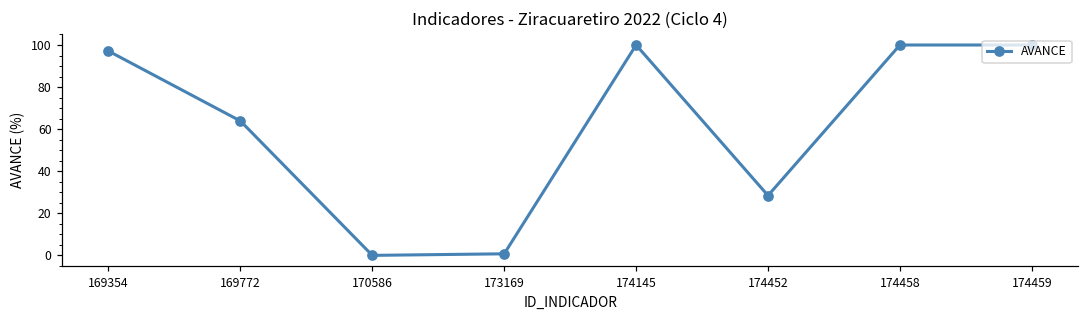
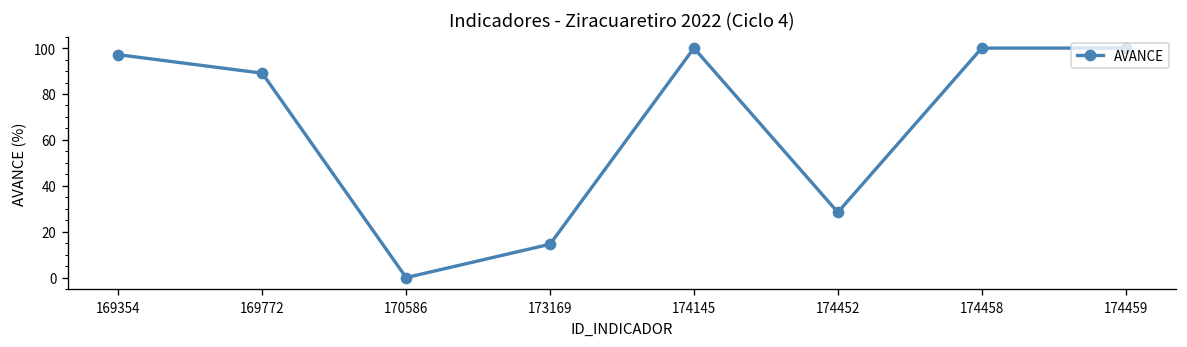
  {
    "169354": 97,
-   "169772": 64,
+   "169772": 89,
    "170586": 0,
-   "173169": 1,
+   "173169": 15,
    "174145": 100,
    "174452": 28,
    "174458": 100
  }
